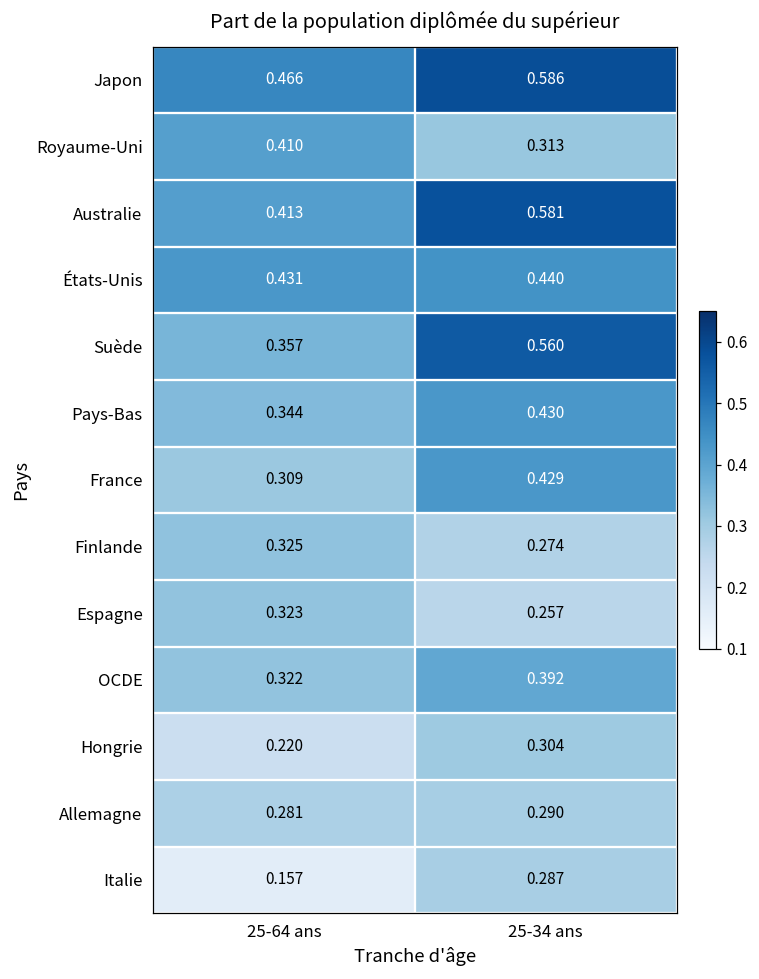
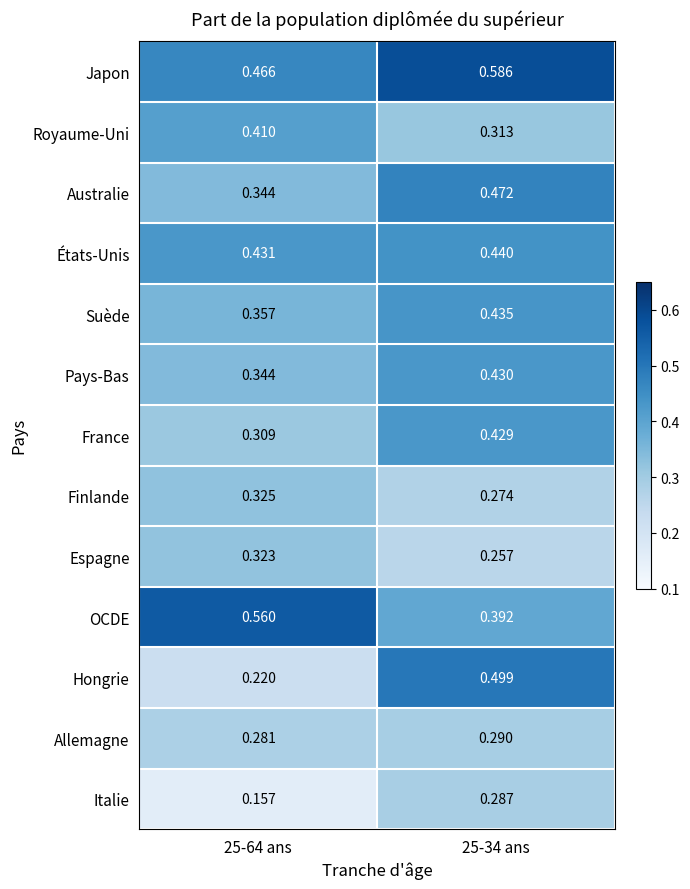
  {
    "Japon": {
      "25-64 ans": 0.466,
      "25-34 ans": 0.586
    },
    "Royaume-Uni": {
      "25-64 ans": 0.410,
      "25-34 ans": 0.313
    },
    "Australie": {
-     "25-64 ans": 0.413,
-     "25-34 ans": 0.581
+     "25-64 ans": 0.344,
+     "25-34 ans": 0.472
    },
    "États-Unis": {
      "25-64 ans": 0.431,
      "25-34 ans": 0.440
    },
    "Suède": {
      "25-64 ans": 0.357,
-     "25-34 ans": 0.560
+     "25-34 ans": 0.435
    },
    "Pays-Bas": {
      "25-64 ans": 0.344,
      "25-34 ans": 0.430
    },
    "France": {
      "25-64 ans": 0.309,
      "25-34 ans": 0.429
    },
    "Finlande": {
      "25-64 ans": 0.325,
      "25-34 ans": 0.274
    },
    "Espagne": {
      "25-64 ans": 0.323,
      "25-34 ans": 0.257
    },
    "OCDE": {
-     "25-64 ans": 0.322,
+     "25-64 ans": 0.560,
      "25-34 ans": 0.392
    },
    "Hongrie": {
      "25-64 ans": 0.220,
-     "25-34 ans": 0.304
+     "25-34 ans": 0.499
    },
    "Allemagne": {
      "25-64 ans": 0.281,
      "25-34 ans": 0.290
    },
    "Italie": {
      "25-64 ans": 0.157,
      "25-34 ans": 0.287
    }
  }
